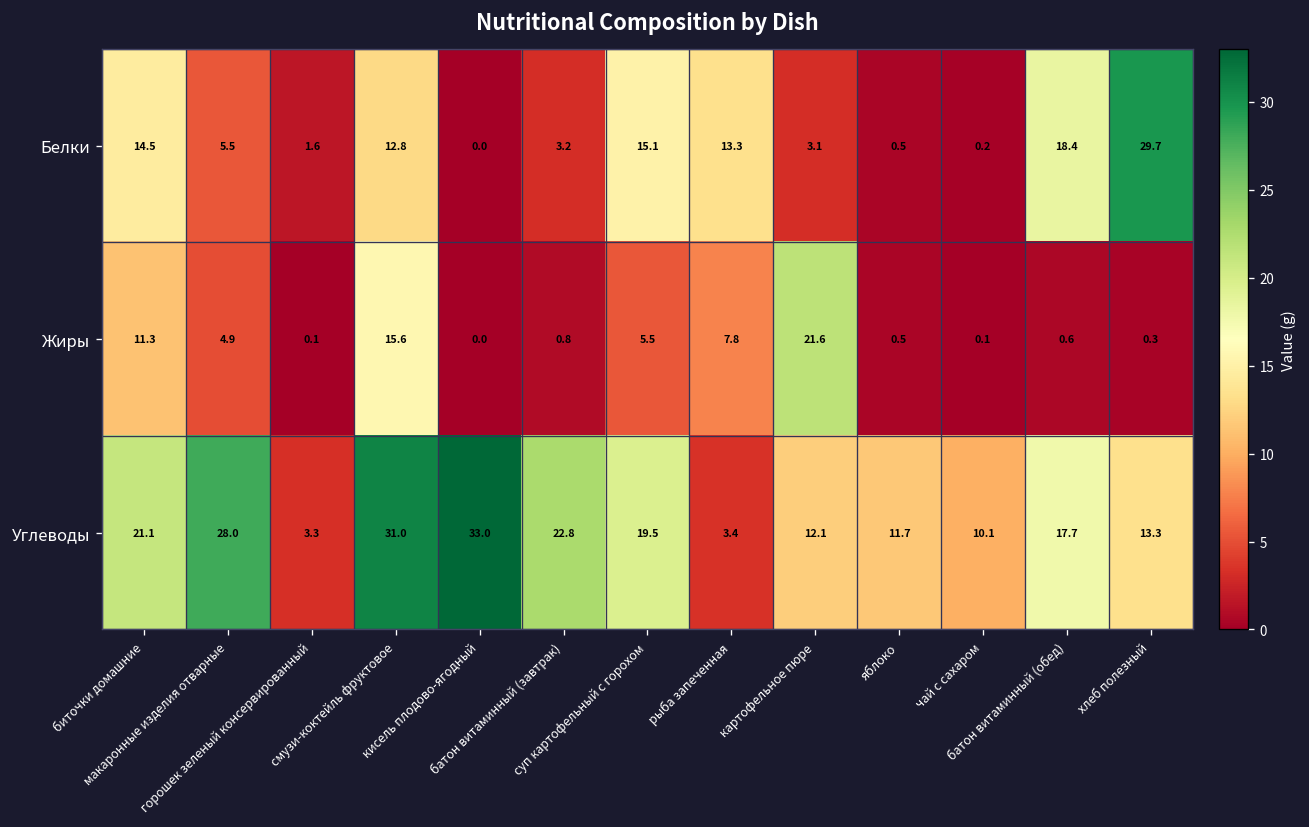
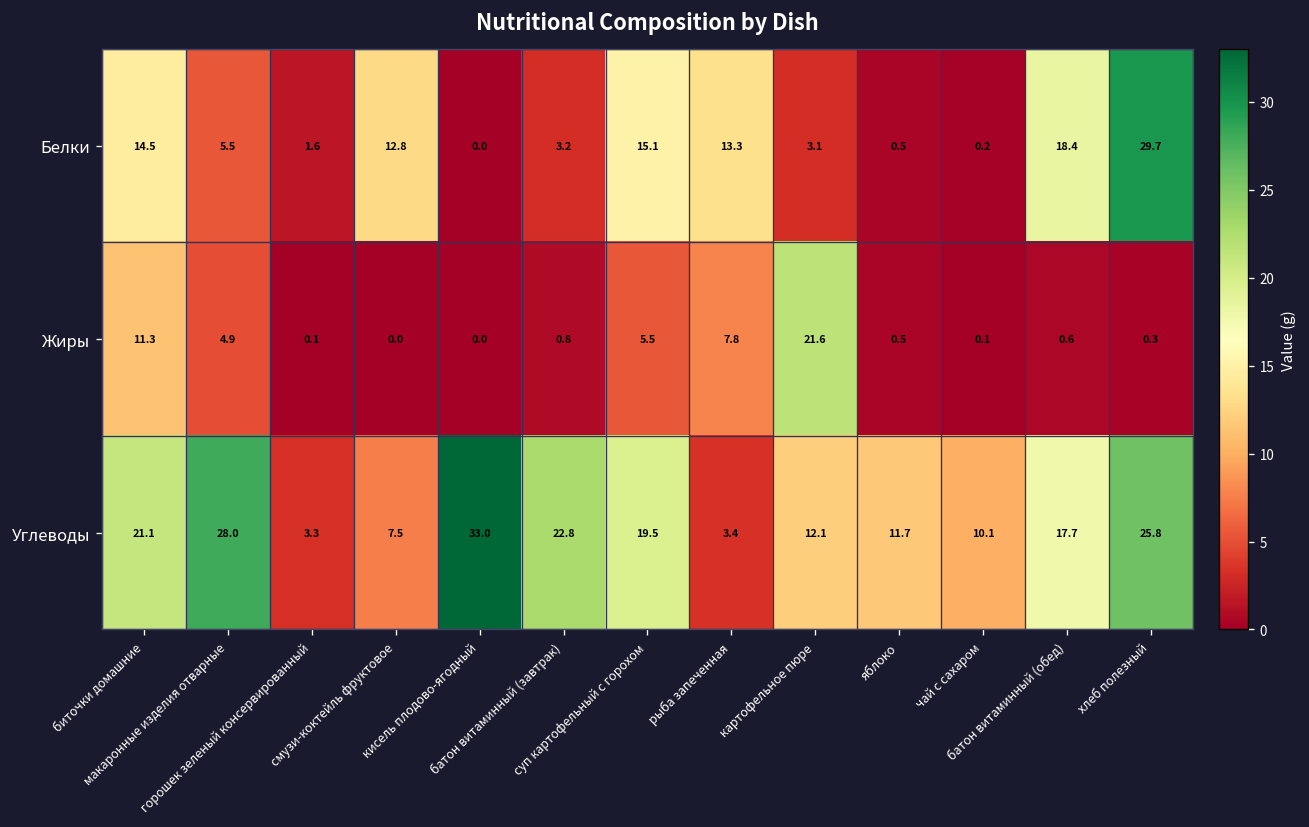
  {
    "Белки": {
      "биточки домашние": 14.5,
      "макаронные изделия отварные": 5.5,
      "горошек зеленый консервированный": 1.6,
      "смузи-коктейль фруктовое": 12.8,
      "кисель плодово-ягодный": 0.0,
      "батон витаминный (завтрак)": 3.2,
      "суп картофельный с горохом": 15.1,
      "рыба запеченная": 13.3,
      "картофельное пюре": 3.1,
      "яблоко": 0.5,
      "чай с сахаром": 0.2,
      "батон витаминный (обед)": 18.4,
      "хлеб полезный": 29.7
    },
    "Жиры": {
      "биточки домашние": 11.3,
      "макаронные изделия отварные": 4.9,
      "горошек зеленый консервированный": 0.1,
-     "смузи-коктейль фруктовое": 15.6,
+     "смузи-коктейль фруктовое": 0.0,
      "кисель плодово-ягодный": 0.0,
      "батон витаминный (завтрак)": 0.8,
      "суп картофельный с горохом": 5.5,
      "рыба запеченная": 7.8,
      "картофельное пюре": 21.6,
      "яблоко": 0.5,
      "чай с сахаром": 0.1,
      "батон витаминный (обед)": 0.6,
      "хлеб полезный": 0.3
    },
    "Углеводы": {
      "биточки домашние": 21.1,
      "макаронные изделия отварные": 28.0,
      "горошек зеленый консервированный": 3.3,
-     "смузи-коктейль фруктовое": 31.0,
+     "смузи-коктейль фруктовое": 7.5,
      "кисель плодово-ягодный": 33.0,
      "батон витаминный (завтрак)": 22.8,
      "суп картофельный с горохом": 19.5,
      "рыба запеченная": 3.4,
      "картофельное пюре": 12.1,
      "яблоко": 11.7,
      "чай с сахаром": 10.1,
      "батон витаминный (обед)": 17.7,
-     "хлеб полезный": 13.3
+     "хлеб полезный": 25.8
    }
  }
